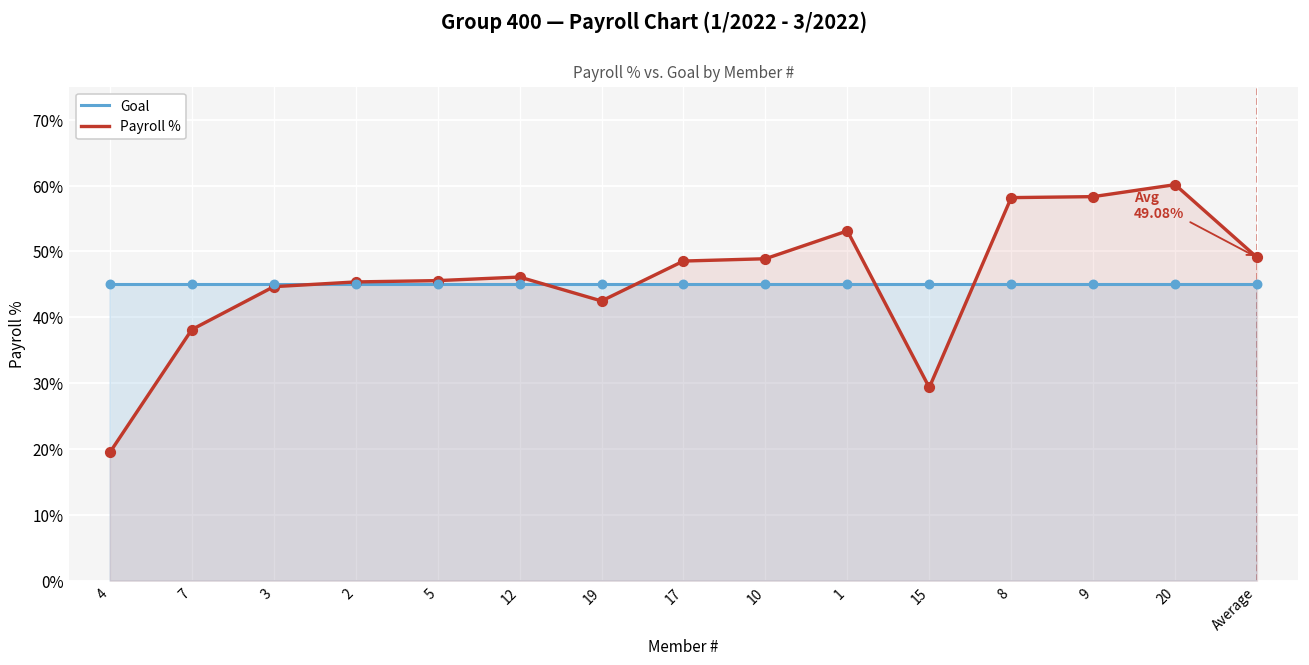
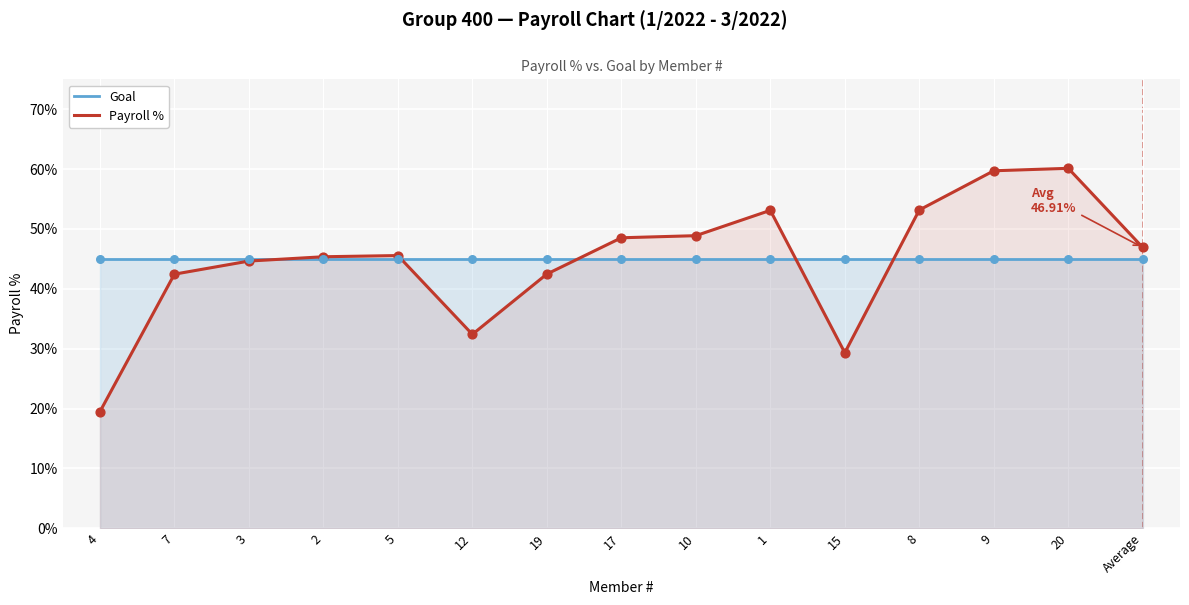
  {
    "Goal": {
      "4": "45%",
      "7": "45%",
      "5": "45%",
      "12": "45%",
      "19": "45%",
      "17": "45%",
      "10": "45%",
      "1": "45%",
      "15": "45%",
      "8": "45%",
      "9": "45%",
      "20": "45%",
      "Average": "45%"
    },
    "Payroll %": {
-     "7": "38%",
-     "12": "46%",
-     "8": "58%",
-     "9": "58%",
-     "Average": "49.08%"
+     "7": "42%",
+     "12": "32%",
+     "8": "53%",
+     "9": "60%",
+     "Average": "46.91%"
    }
  }
